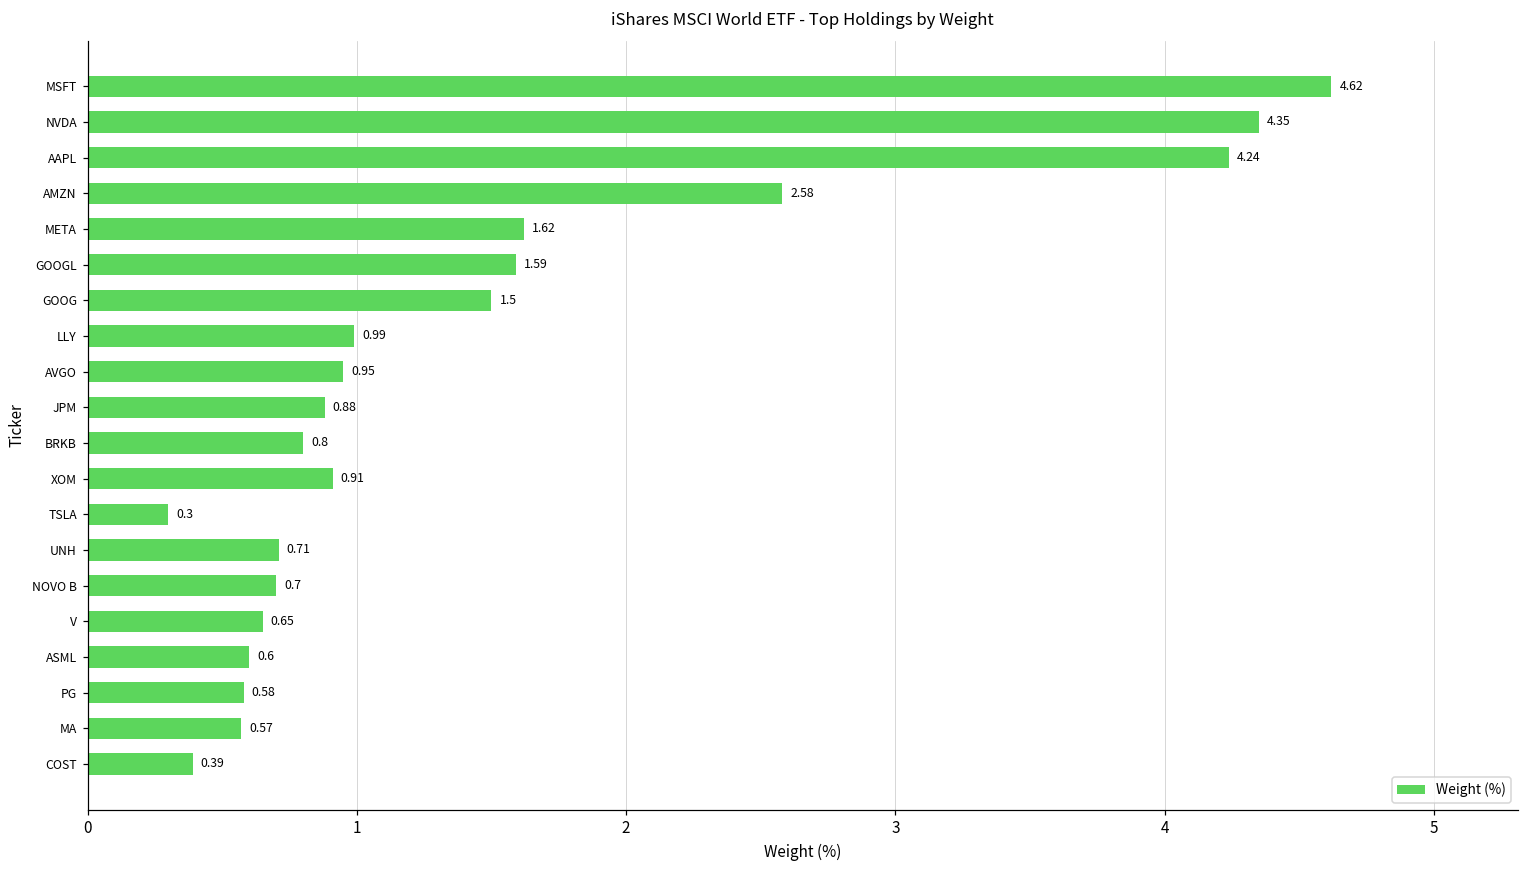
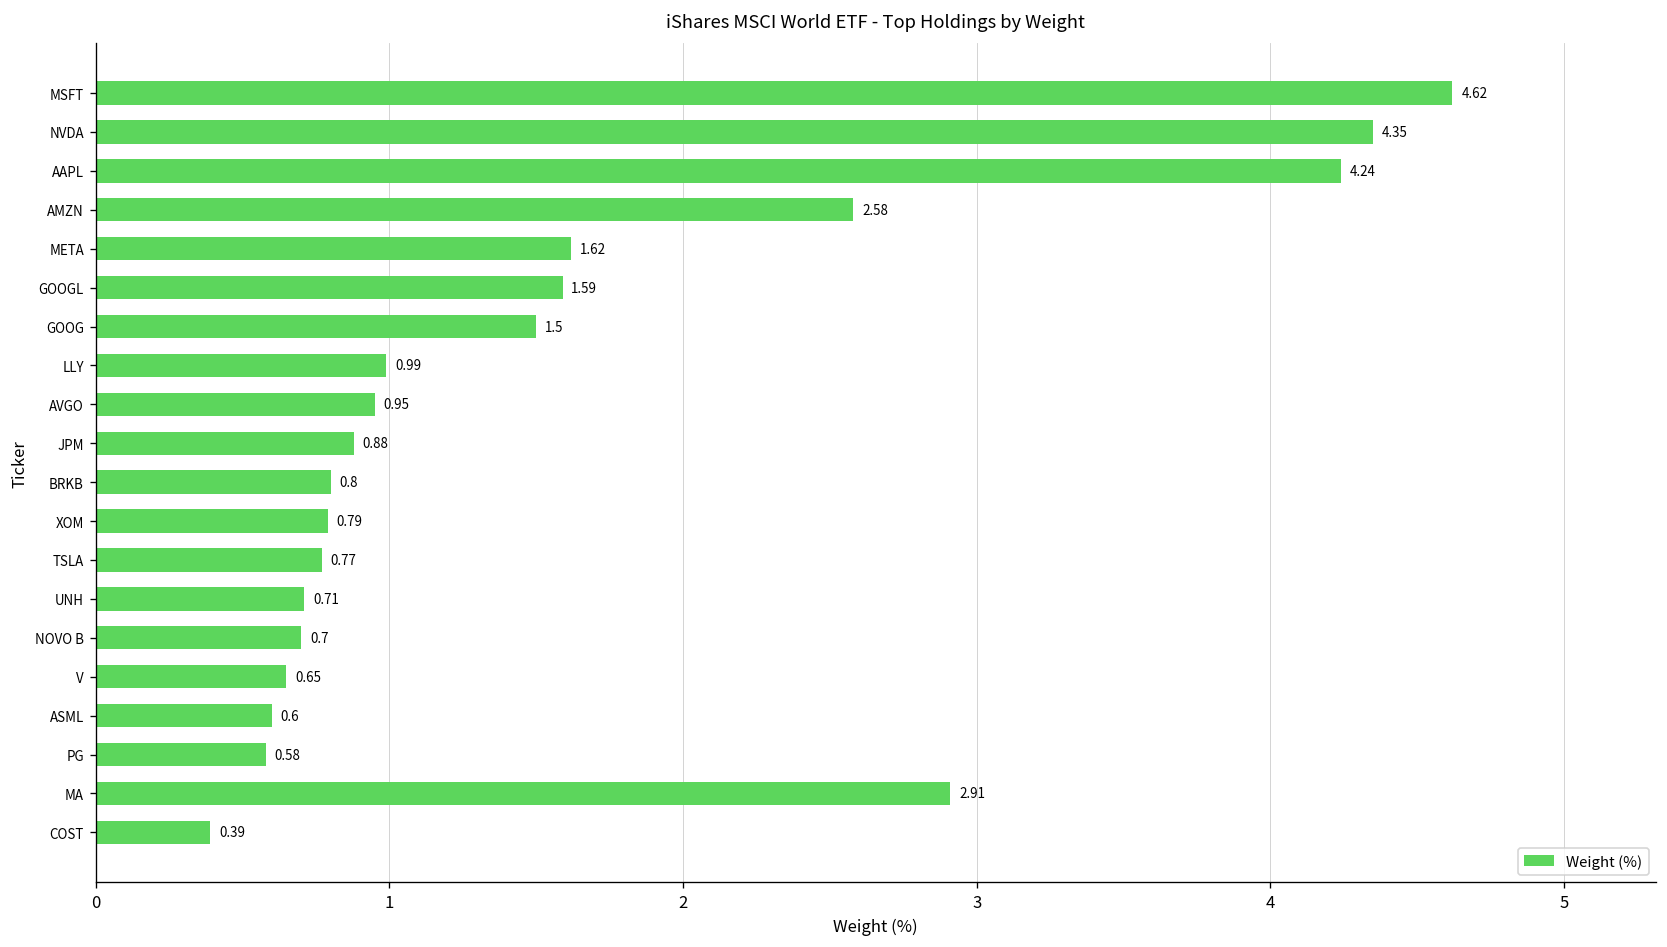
  {
    "MSFT": 4.62,
    "NVDA": 4.35,
    "AAPL": 4.24,
    "AMZN": 2.58,
    "META": 1.62,
    "GOOGL": 1.59,
    "GOOG": 1.5,
    "LLY": 0.99,
    "AVGO": 0.95,
    "JPM": 0.88,
    "BRKB": 0.8,
-   "XOM": 0.91,
-   "TSLA": 0.3,
+   "XOM": 0.79,
+   "TSLA": 0.77,
    "UNH": 0.71,
    "NOVO B": 0.7,
    "V": 0.65,
    "ASML": 0.6,
    "PG": 0.58,
-   "MA": 0.57,
+   "MA": 2.91,
    "COST": 0.39
  }
